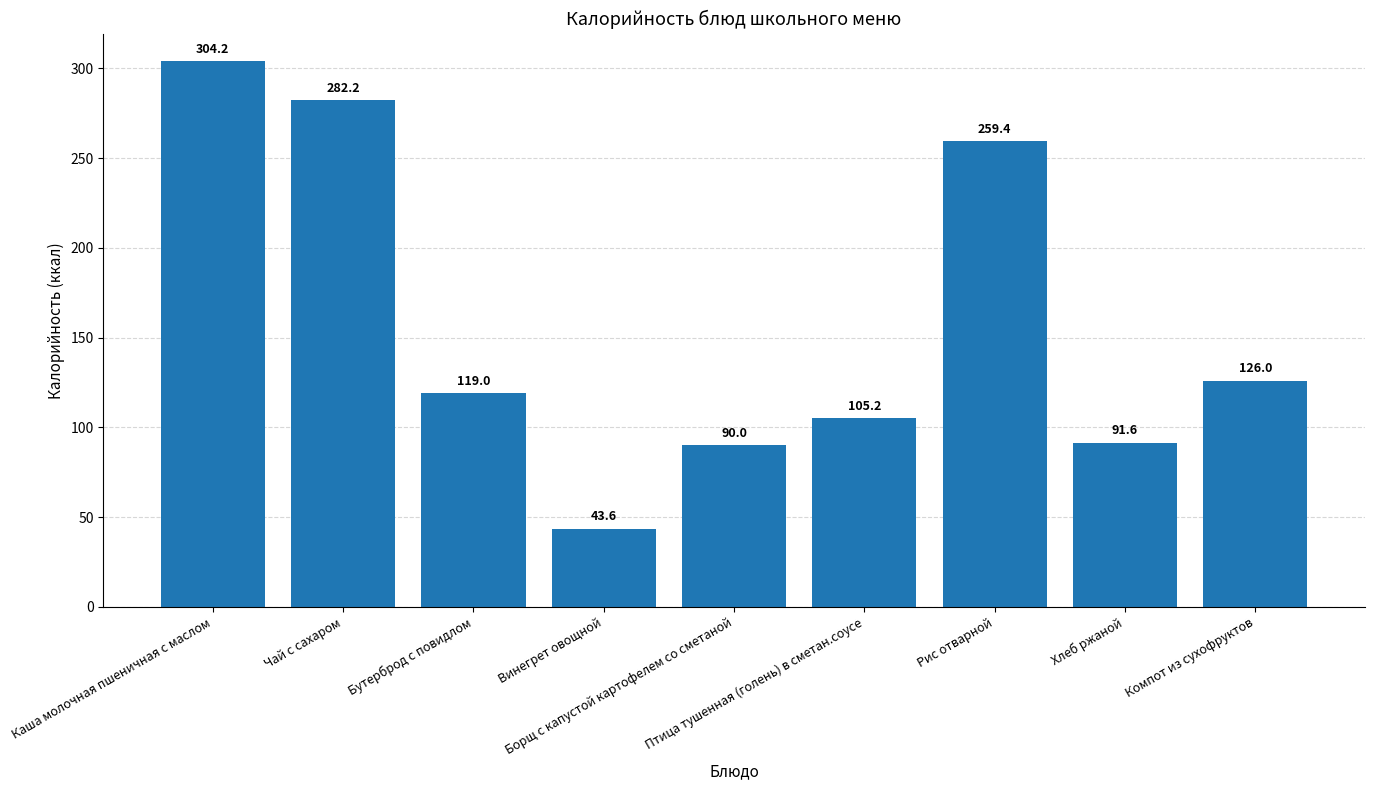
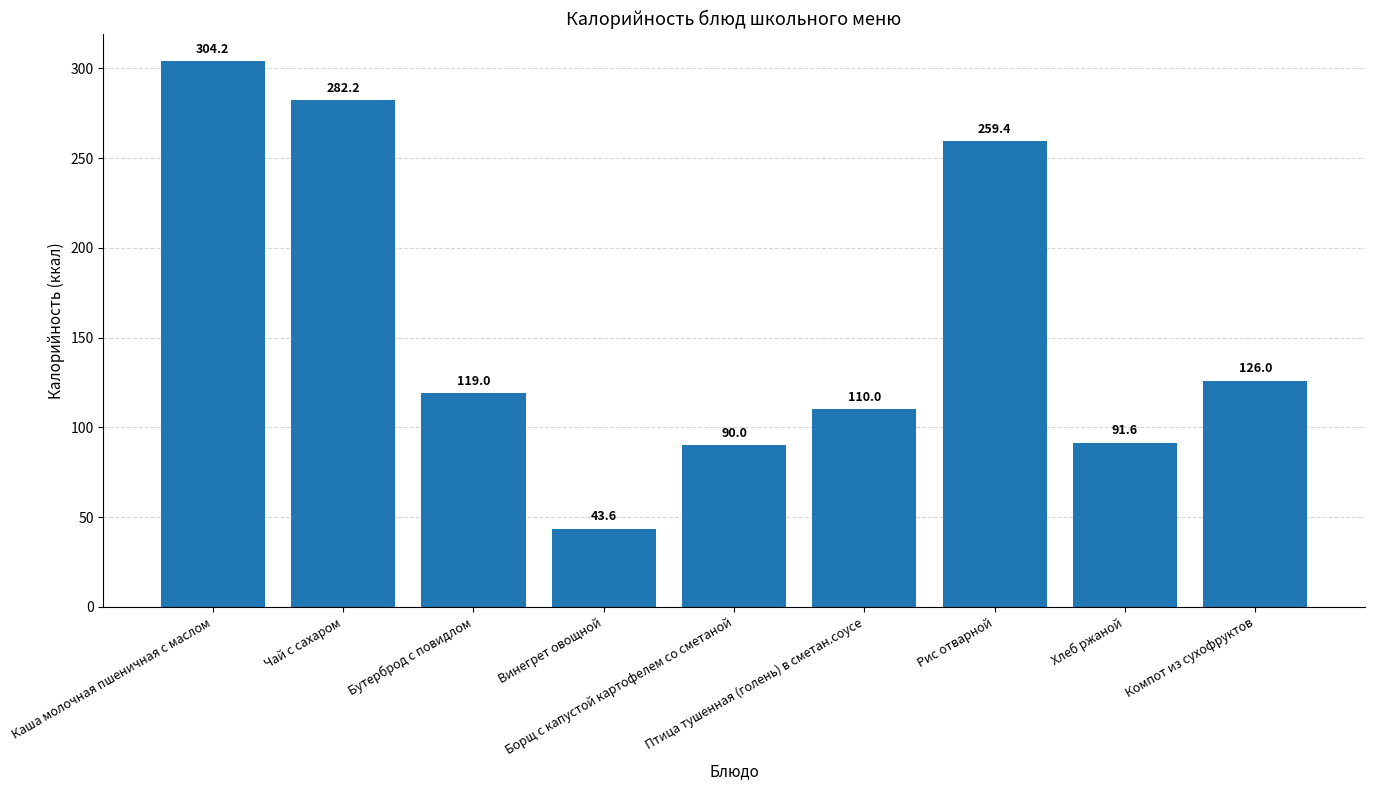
  {
    "Каша молочная пшеничная с маслом": 304.2,
    "Чай с сахаром": 282.2,
    "Бутерброд с повидлом": 119.0,
    "Винегрет овощной": 43.6,
    "Борщ с капустой картофелем со сметаной": 90.0,
-   "Птица тушенная (голень) в сметан.соусе": 105.2,
+   "Птица тушенная (голень) в сметан.соусе": 110.0,
    "Рис отварной": 259.4,
    "Хлеб ржаной": 91.6,
    "Компот из сухофруктов": 126.0
  }
